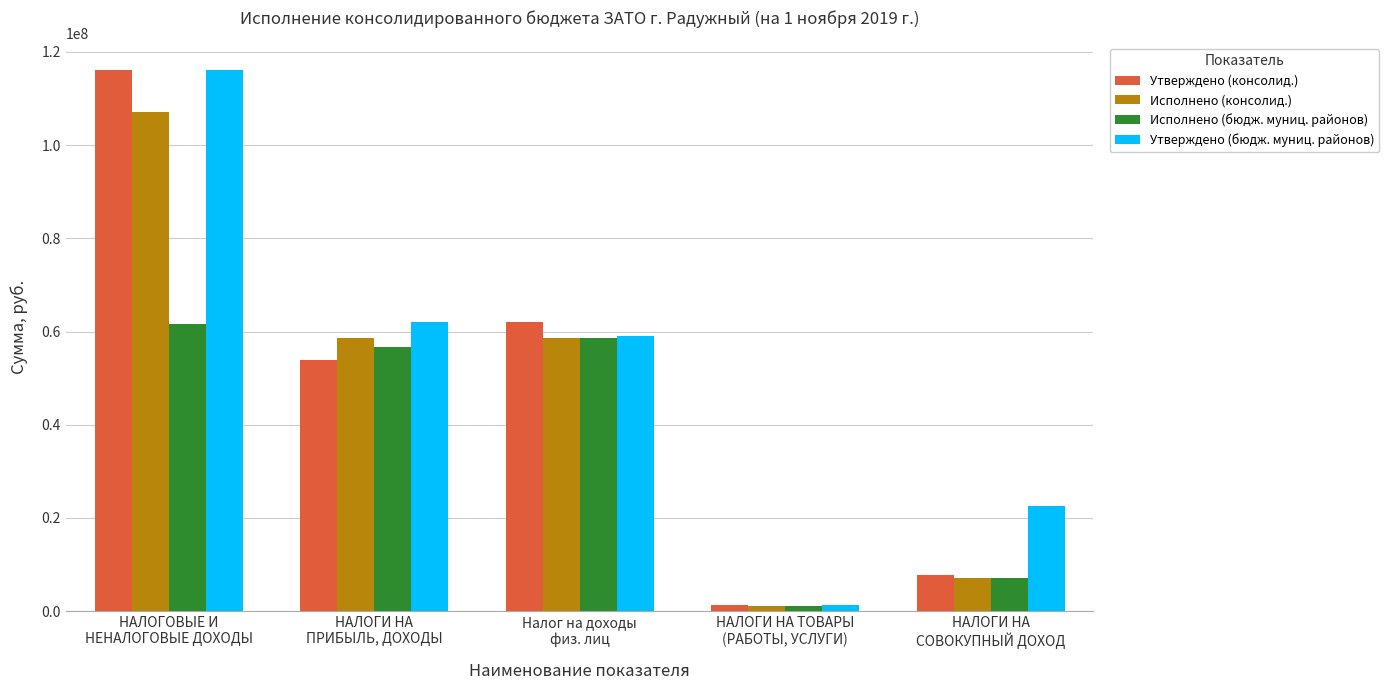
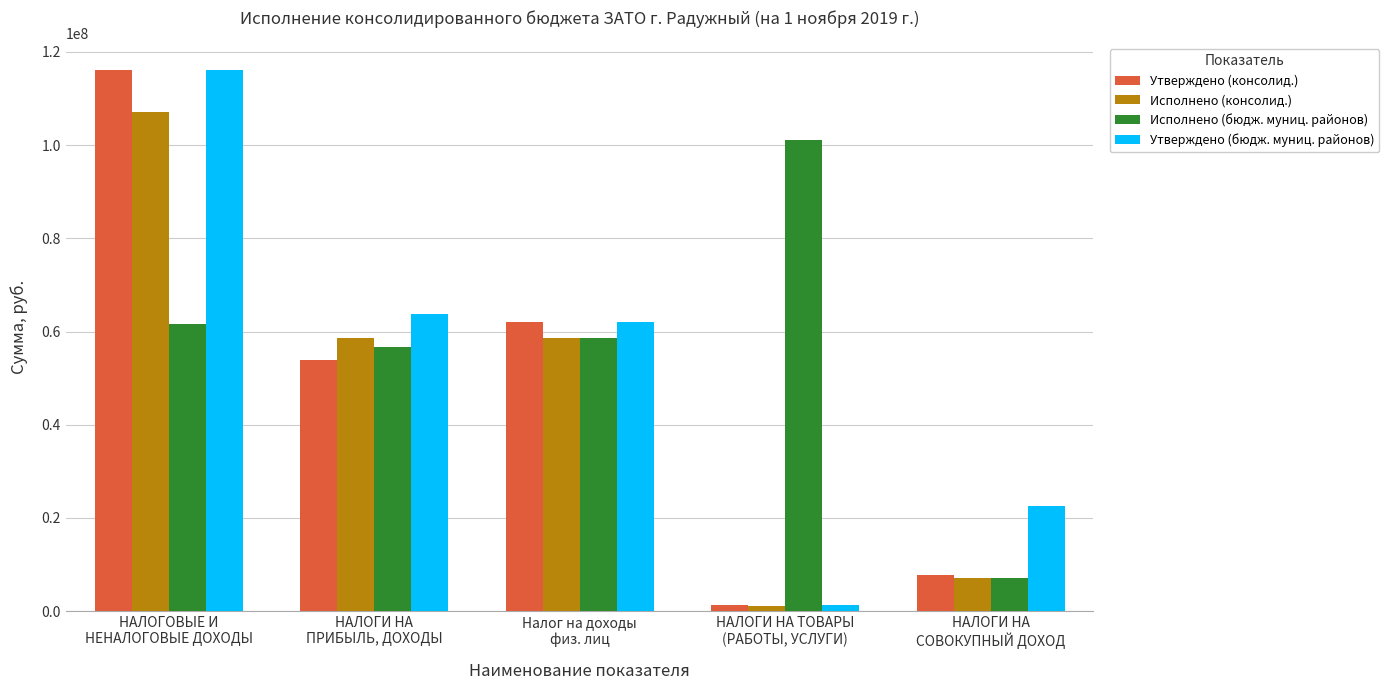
  {
    "Утверждено (консолид.)": {
      "НАЛОГОВЫЕ И НЕНАЛОГОВЫЕ ДОХОДЫ": 116000000,
      "НАЛОГИ НА ПРИБЫЛЬ, ДОХОДЫ": 54000000,
      "Налог на доходы физ. лиц": 62000000,
      "НАЛОГИ НА ТОВАРЫ (РАБОТЫ, УСЛУГИ)": 1000000,
      "НАЛОГИ НА СОВОКУПНЫЙ ДОХОД": 8000000
    },
    "Исполнено (консолид.)": {
      "НАЛОГОВЫЕ И НЕНАЛОГОВЫЕ ДОХОДЫ": 107000000,
      "НАЛОГИ НА ПРИБЫЛЬ, ДОХОДЫ": 59000000,
      "Налог на доходы физ. лиц": 59000000,
      "НАЛОГИ НА ТОВАРЫ (РАБОТЫ, УСЛУГИ)": 1000000,
      "НАЛОГИ НА СОВОКУПНЫЙ ДОХОД": 7000000
    },
    "Исполнено (бюдж. муниц. районов)": {
      "НАЛОГОВЫЕ И НЕНАЛОГОВЫЕ ДОХОДЫ": 62000000,
      "НАЛОГИ НА ПРИБЫЛЬ, ДОХОДЫ": 57000000,
      "Налог на доходы физ. лиц": 59000000,
-     "НАЛОГИ НА ТОВАРЫ (РАБОТЫ, УСЛУГИ)": 1000000,
+     "НАЛОГИ НА ТОВАРЫ (РАБОТЫ, УСЛУГИ)": 101000000,
      "НАЛОГИ НА СОВОКУПНЫЙ ДОХОД": 7000000
    },
    "Утверждено (бюдж. муниц. районов)": {
      "НАЛОГОВЫЕ И НЕНАЛОГОВЫЕ ДОХОДЫ": 116000000,
-     "НАЛОГИ НА ПРИБЫЛЬ, ДОХОДЫ": 62000000,
-     "Налог на доходы физ. лиц": 59000000,
+     "НАЛОГИ НА ПРИБЫЛЬ, ДОХОДЫ": 64000000,
+     "Налог на доходы физ. лиц": 62000000,
      "НАЛОГИ НА ТОВАРЫ (РАБОТЫ, УСЛУГИ)": 1000000,
      "НАЛОГИ НА СОВОКУПНЫЙ ДОХОД": 23000000
    }
  }
